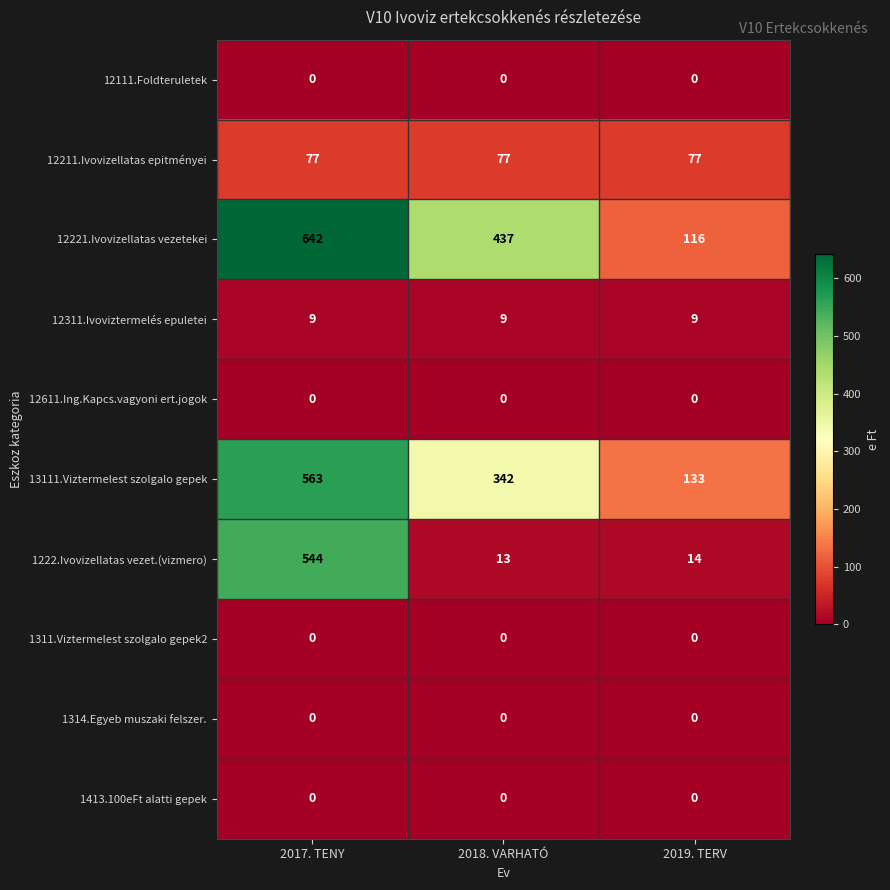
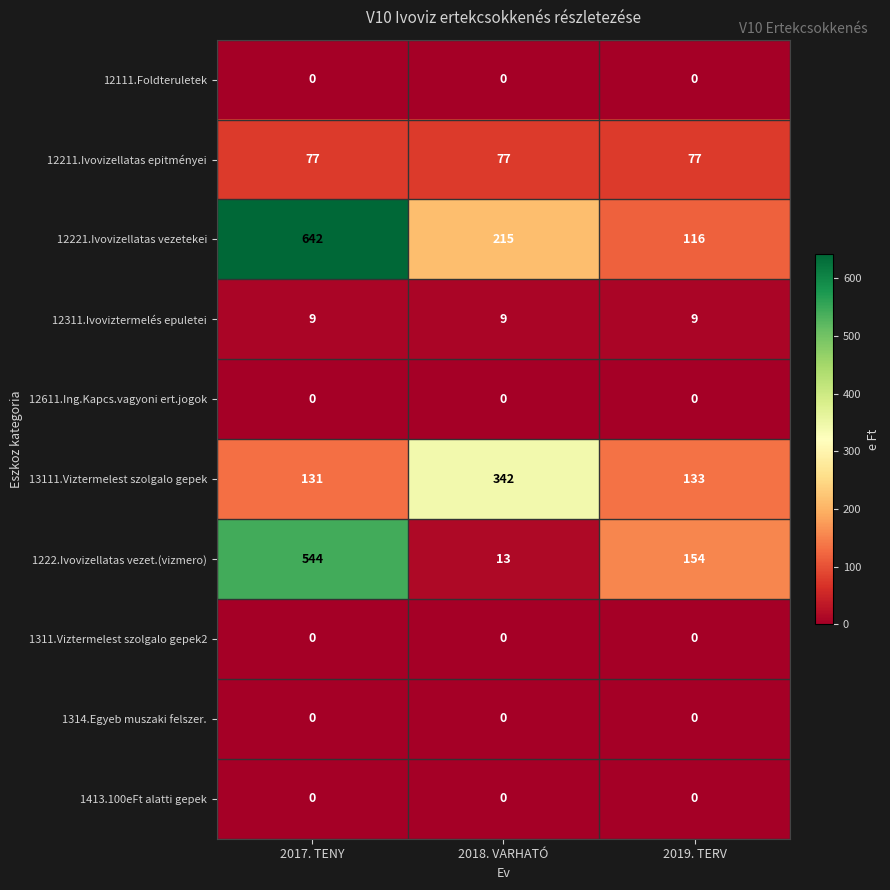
  {
    "12111.Foldteruletek": {
      "2017. TENY": 0,
      "2018. VARHATÓ": 0,
      "2019. TERV": 0
    },
    "12211.Ivovizellatas epitményei": {
      "2017. TENY": 77,
      "2018. VARHATÓ": 77,
      "2019. TERV": 77
    },
    "12221.Ivovizellatas vezetekei": {
      "2017. TENY": 642,
-     "2018. VARHATÓ": 437,
+     "2018. VARHATÓ": 215,
      "2019. TERV": 116
    },
    "12311.Ivoviztermelés epuletei": {
      "2017. TENY": 9,
      "2018. VARHATÓ": 9,
      "2019. TERV": 9
    },
    "12611.Ing.Kapcs.vagyoni ert.jogok": {
      "2017. TENY": 0,
      "2018. VARHATÓ": 0,
      "2019. TERV": 0
    },
    "13111.Viztermelest szolgalo gepek": {
-     "2017. TENY": 563,
+     "2017. TENY": 131,
      "2018. VARHATÓ": 342,
      "2019. TERV": 133
    },
    "1222.Ivovizellatas vezet.(vizmero)": {
      "2017. TENY": 544,
      "2018. VARHATÓ": 13,
-     "2019. TERV": 14
+     "2019. TERV": 154
    },
    "1311.Viztermelest szolgalo gepek2": {
      "2017. TENY": 0,
      "2018. VARHATÓ": 0,
      "2019. TERV": 0
    },
    "1314.Egyeb muszaki felszer.": {
      "2017. TENY": 0,
      "2018. VARHATÓ": 0,
      "2019. TERV": 0
    },
    "1413.100eFt alatti gepek": {
      "2017. TENY": 0,
      "2018. VARHATÓ": 0,
      "2019. TERV": 0
    }
  }
